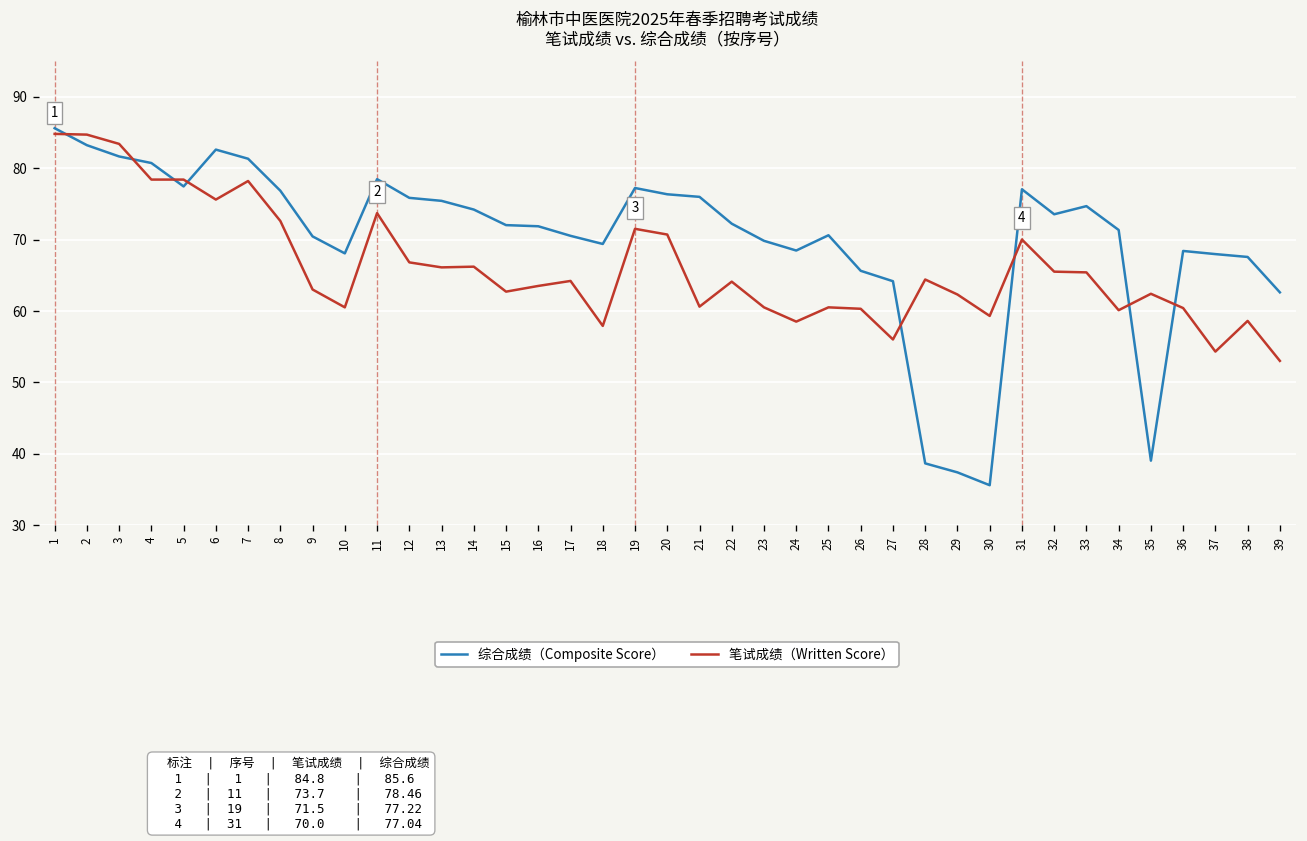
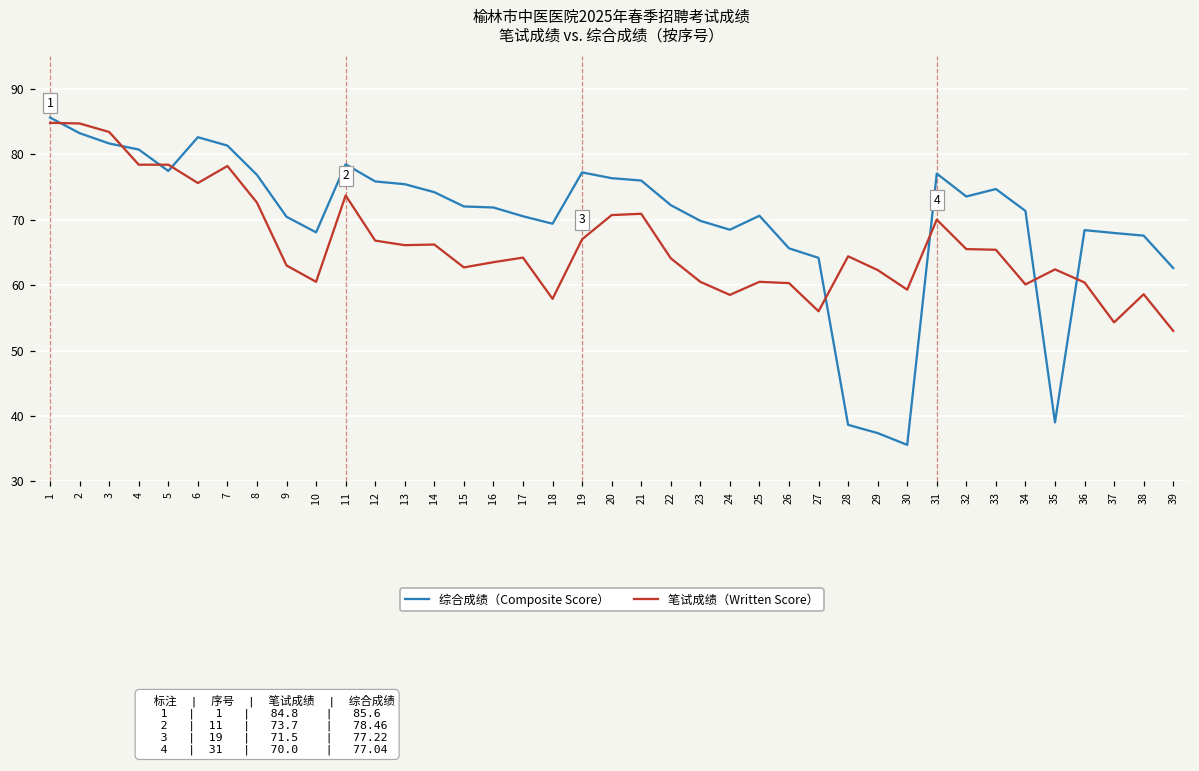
  {
    "综合成绩（Composite Score）": {
      "2": 83,
      "3": 82,
      "4": 81,
      "5": 77,
      "6": 83,
      "7": 81,
      "8": 77,
      "9": 70,
      "10": 68,
      "12": 76,
      "13": 75,
      "14": 74,
      "15": 72,
      "16": 72,
      "17": 71,
      "18": 69,
      "19": 77,
      "20": 76,
      "21": 76,
      "22": 72,
      "23": 70,
      "24": 68,
      "25": 71,
      "26": 66,
      "27": 64,
      "28": 39,
      "29": 37,
      "30": 36,
      "31": 77,
      "32": 74,
      "33": 75,
      "34": 71,
      "35": 39,
      "36": 68,
      "37": 68,
      "38": 68,
      "39": 63
    },
    "笔试成绩（Written Score）": {
      "1": 85,
      "2": 85,
      "3": 83,
      "4": 78,
      "5": 78,
      "6": 76,
      "7": 78,
      "8": 73,
      "9": 63,
      "10": 61,
      "11": 74,
      "12": 67,
      "13": 66,
      "14": 66,
      "15": 63,
      "16": 64,
      "17": 64,
      "18": 58,
-     "19": 72,
+     "19": 67,
      "20": 71,
-     "21": 61,
+     "21": 71,
      "22": 64,
      "23": 61,
      "24": 59,
      "25": 61,
      "26": 60,
      "27": 56,
      "28": 64,
      "29": 62,
      "30": 59,
      "32": 66,
      "33": 65,
      "34": 60,
      "35": 62,
      "36": 60,
      "37": 54,
      "38": 59,
      "39": 53
    }
  }
